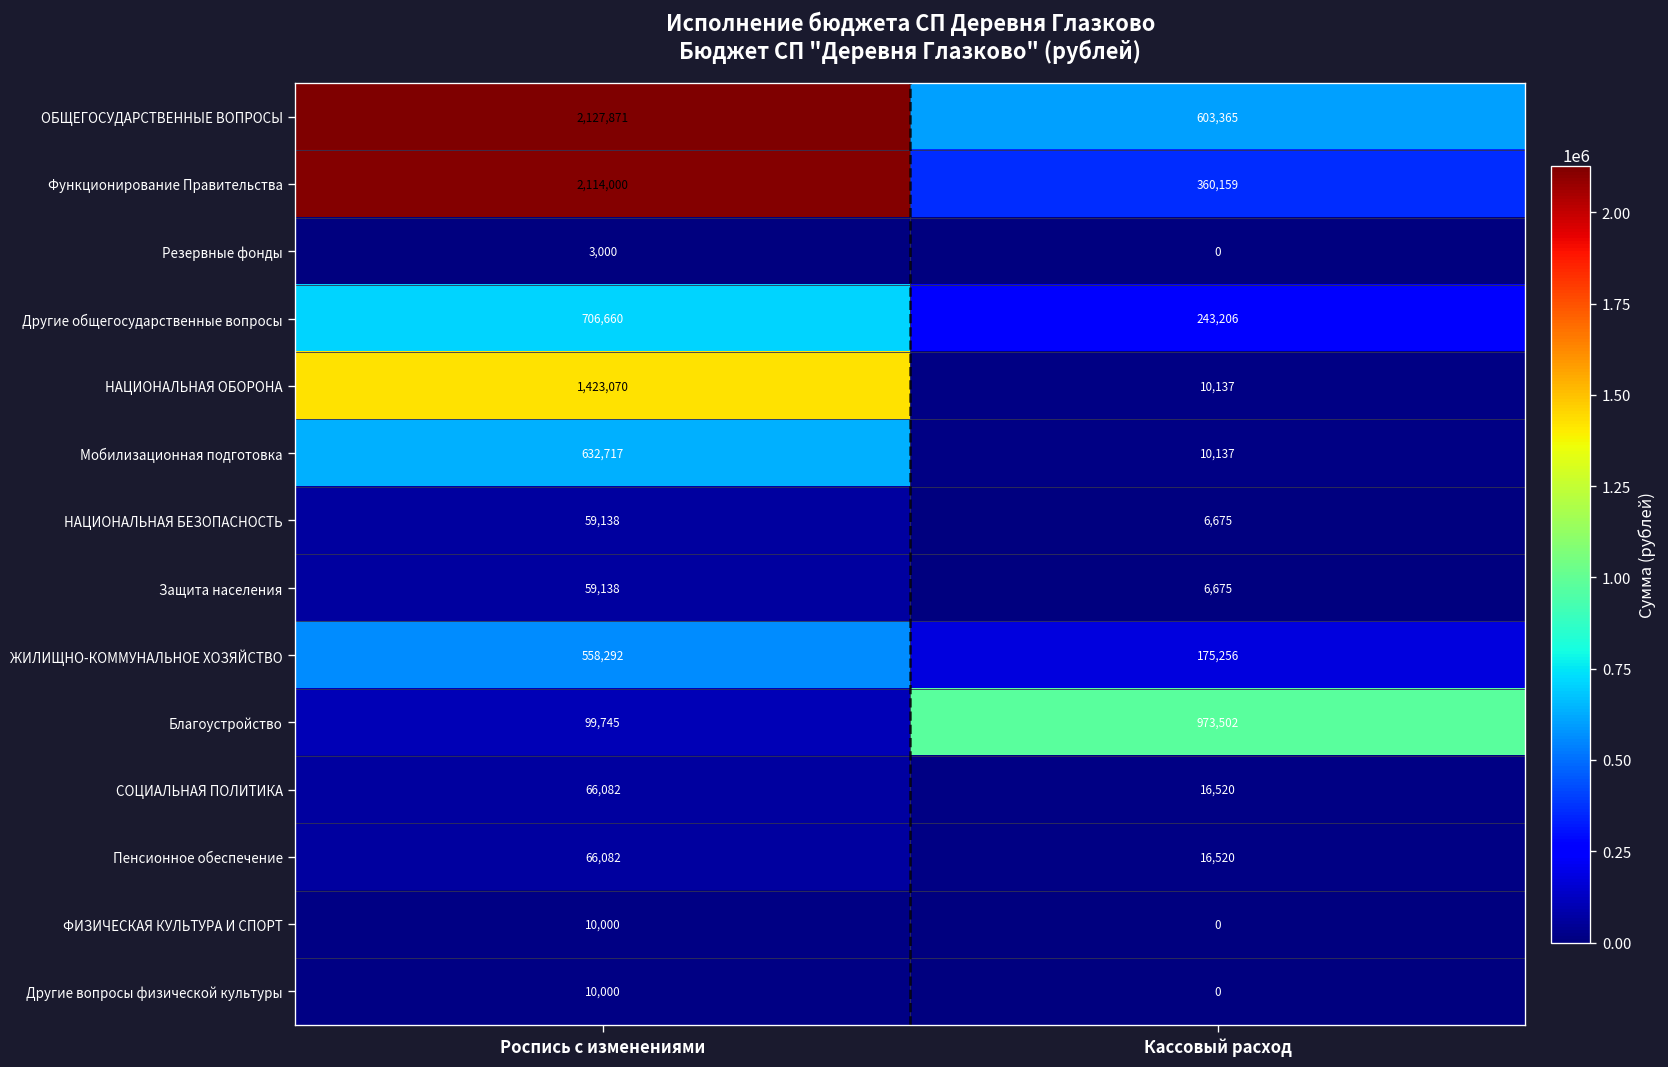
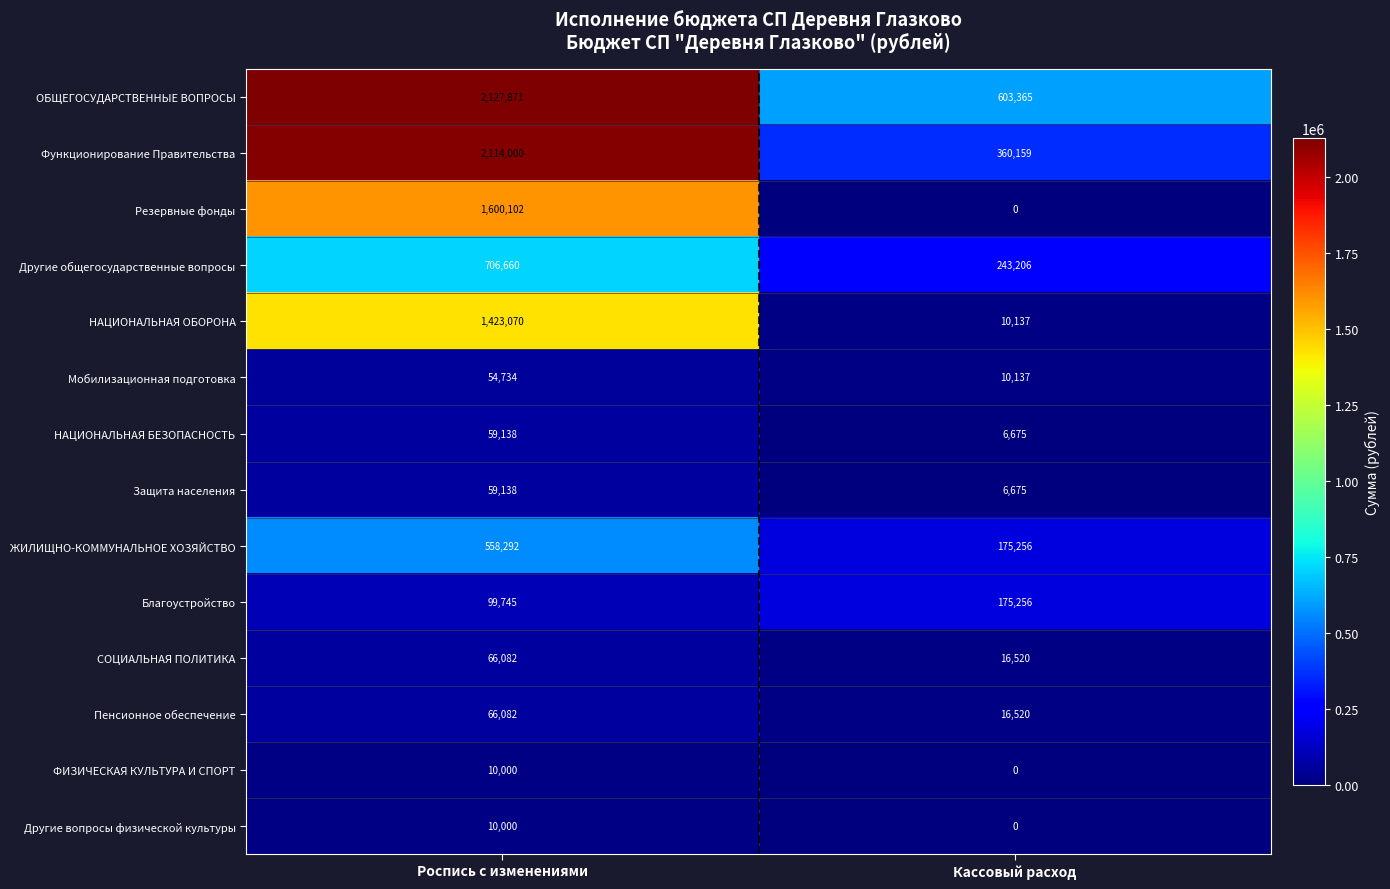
  {
    "ОБЩЕГОСУДАРСТВЕННЫЕ ВОПРОСЫ": {
      "Роспись с изменениями": "2,127,871",
      "Кассовый расход": "603,365"
    },
    "Функционирование Правительства": {
      "Роспись с изменениями": "2,114,000",
      "Кассовый расход": "360,159"
    },
    "Резервные фонды": {
-     "Роспись с изменениями": "3,000",
+     "Роспись с изменениями": "1,600,102",
      "Кассовый расход": "0"
    },
    "Другие общегосударственные вопросы": {
      "Роспись с изменениями": "706,660",
      "Кассовый расход": "243,206"
    },
    "НАЦИОНАЛЬНАЯ ОБОРОНА": {
      "Роспись с изменениями": "1,423,070",
      "Кассовый расход": "10,137"
    },
    "Мобилизационная подготовка": {
-     "Роспись с изменениями": "632,717",
+     "Роспись с изменениями": "54,734",
      "Кассовый расход": "10,137"
    },
    "НАЦИОНАЛЬНАЯ БЕЗОПАСНОСТЬ": {
      "Роспись с изменениями": "59,138",
      "Кассовый расход": "6,675"
    },
    "Защита населения": {
      "Роспись с изменениями": "59,138",
      "Кассовый расход": "6,675"
    },
    "ЖИЛИЩНО-КОММУНАЛЬНОЕ ХОЗЯЙСТВО": {
      "Роспись с изменениями": "558,292",
      "Кассовый расход": "175,256"
    },
    "Благоустройство": {
      "Роспись с изменениями": "99,745",
-     "Кассовый расход": "973,502"
+     "Кассовый расход": "175,256"
    },
    "СОЦИАЛЬНАЯ ПОЛИТИКА": {
      "Роспись с изменениями": "66,082",
      "Кассовый расход": "16,520"
    },
    "Пенсионное обеспечение": {
      "Роспись с изменениями": "66,082",
      "Кассовый расход": "16,520"
    },
    "ФИЗИЧЕСКАЯ КУЛЬТУРА И СПОРТ": {
      "Роспись с изменениями": "10,000",
      "Кассовый расход": "0"
    },
    "Другие вопросы физической культуры": {
      "Роспись с изменениями": "10,000",
      "Кассовый расход": "0"
    }
  }
